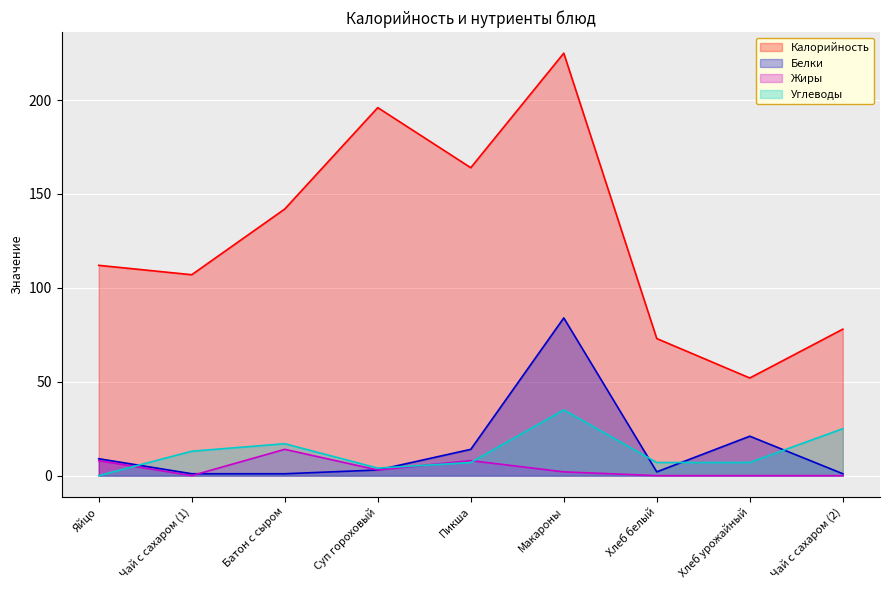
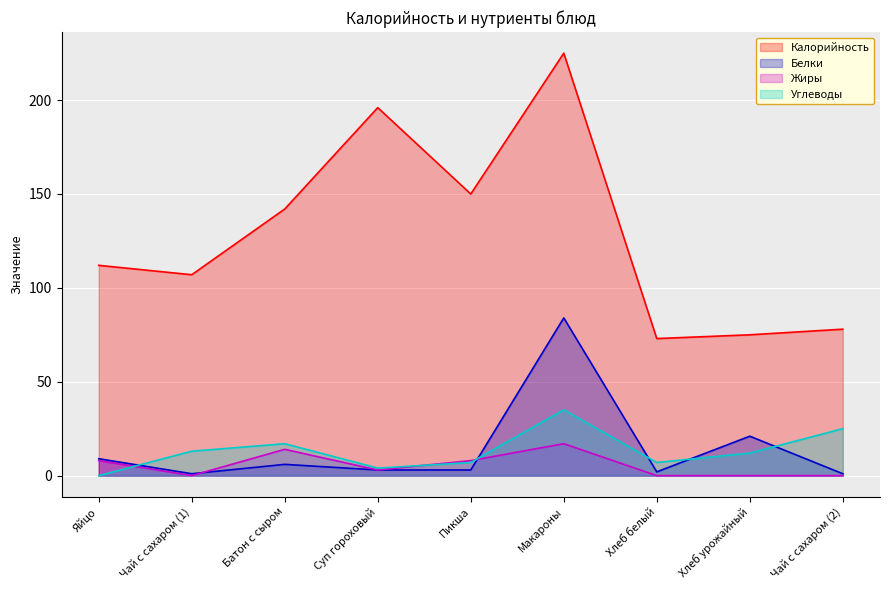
  {
    "Калорийность": {
      "Яйцо": 112,
      "Чай с сахаром (1)": 107,
      "Батон с сыром": 142,
      "Суп гороховый": 196,
-     "Пикша": 164,
+     "Пикша": 150,
      "Макароны": 225,
      "Хлеб белый": 73,
-     "Хлеб урожайный": 52,
+     "Хлеб урожайный": 75,
      "Чай с сахаром (2)": 78
    },
    "Белки": {
-     "Батон с сыром": 1,
-     "Пикша": 14,
+     "Батон с сыром": 6,
+     "Пикша": 3,
      "Макароны": 84,
      "Хлеб белый": 2,
      "Хлеб урожайный": 21
    },
    "Жиры": {
      "Батон с сыром": 14,
-     "Макароны": 2,
+     "Макароны": 17,
      "Хлеб белый": 0,
      "Хлеб урожайный": 0
    },
    "Углеводы": {
      "Яйцо": 0,
      "Чай с сахаром (1)": 13,
      "Батон с сыром": 17,
      "Макароны": 35,
      "Хлеб белый": 7,
-     "Хлеб урожайный": 7,
+     "Хлеб урожайный": 12,
      "Чай с сахаром (2)": 25
    }
  }
